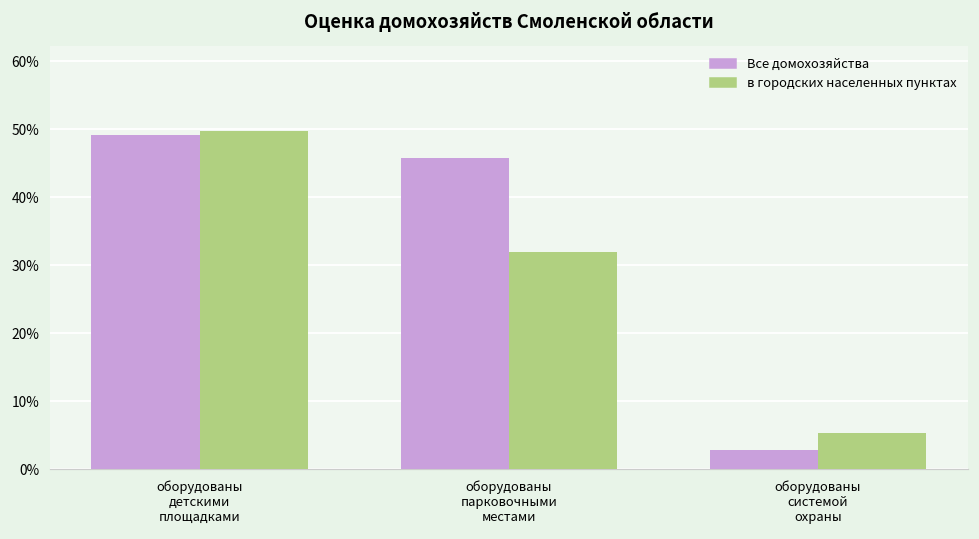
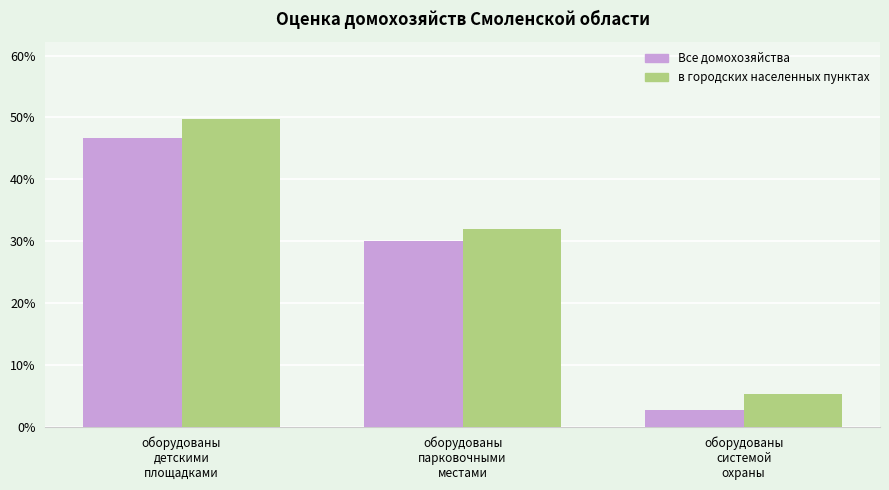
  {
    "Все домохозяйства": {
-     "оборудованы детскими площадками": "49%",
-     "оборудованы парковочными местами": "46%",
+     "оборудованы детскими площадками": "47%",
+     "оборудованы парковочными местами": "30%",
      "оборудованы системой охраны": "3%"
    },
    "в городских населенных пунктах": {
      "оборудованы детскими площадками": "50%",
      "оборудованы парковочными местами": "32%",
      "оборудованы системой охраны": "5%"
    }
  }
